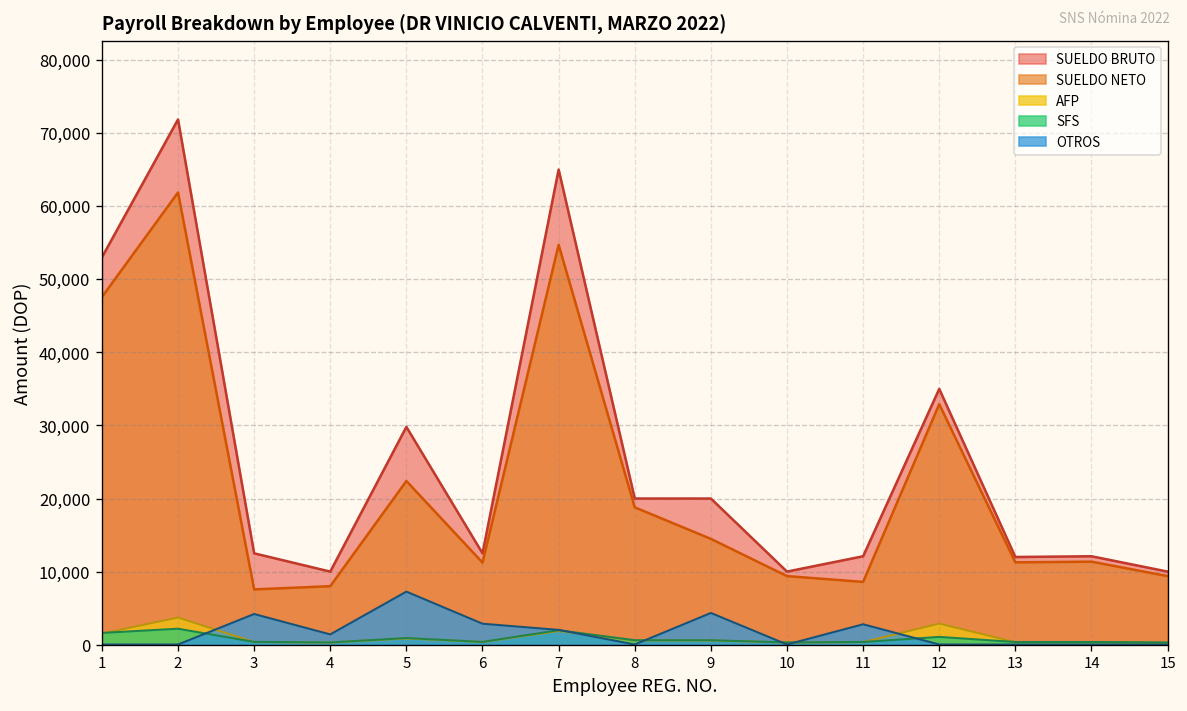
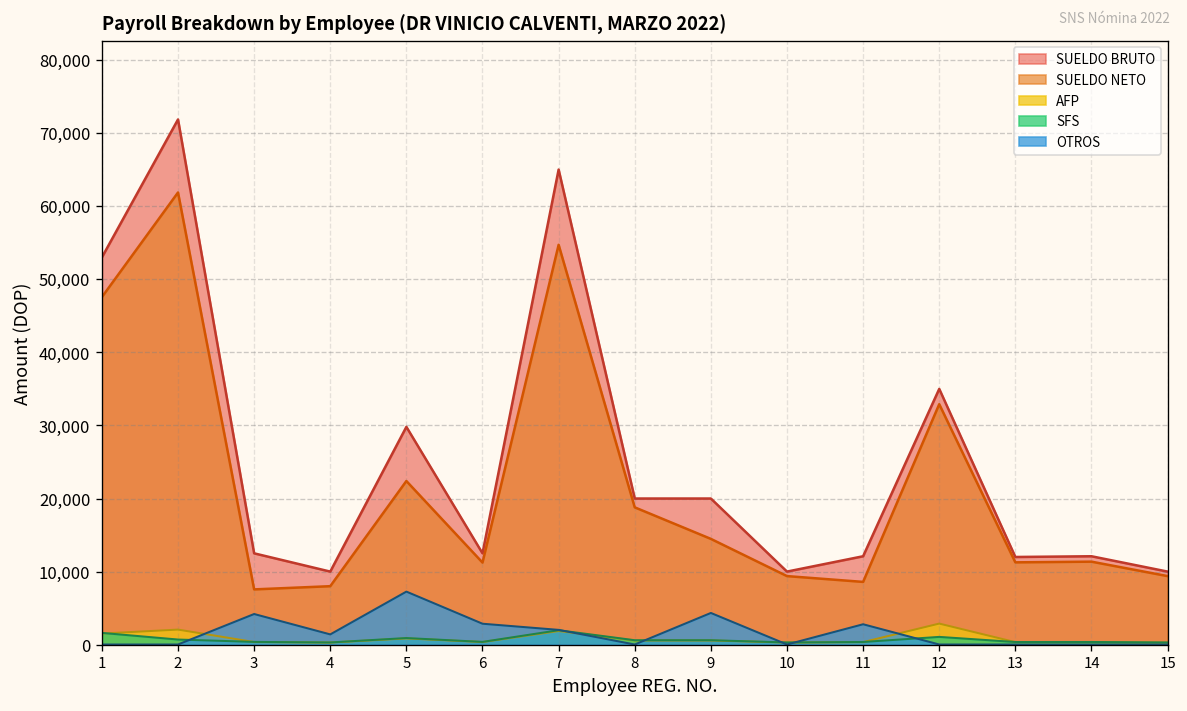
  {
    "AFP": {
-     "2": "4,000",
+     "2": "2,000",
      "12": "3,000"
    },
    "SFS": {
-     "2": "2,000",
+     "2": "1,000",
      "12": "1,000"
    },
    "OTROS": {
      "1": "0",
      "2": "0",
      "3": "4,000",
      "4": "1,000",
      "5": "7,000",
      "6": "3,000",
      "8": "0",
      "9": "4,000",
      "11": "3,000",
      "12": "0"
    }
  }
